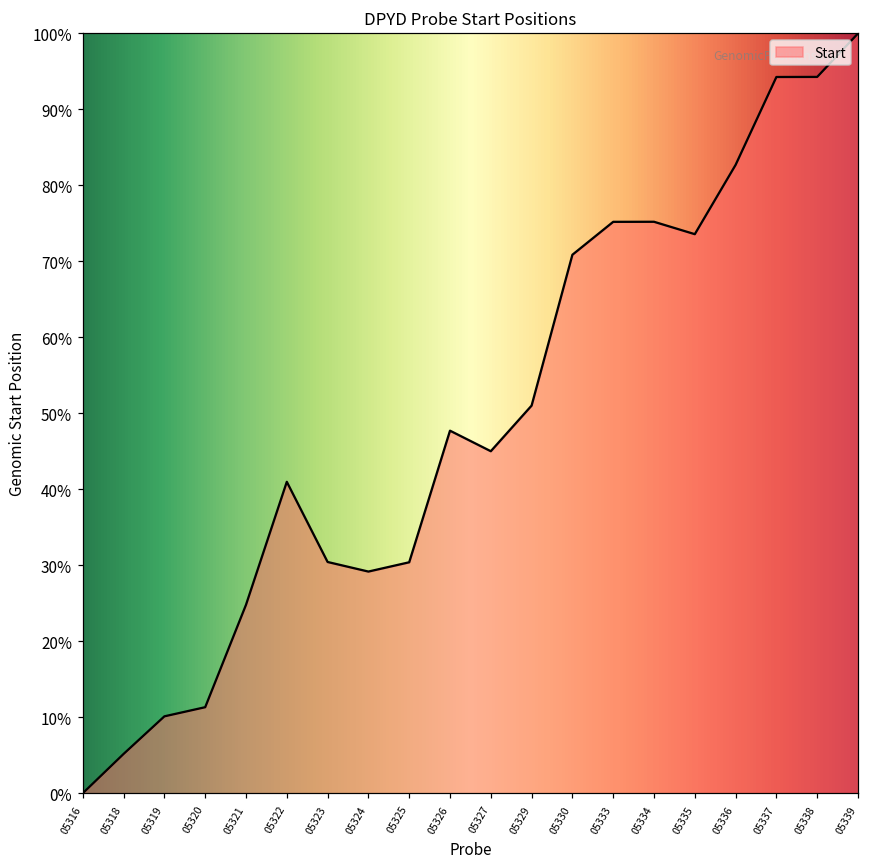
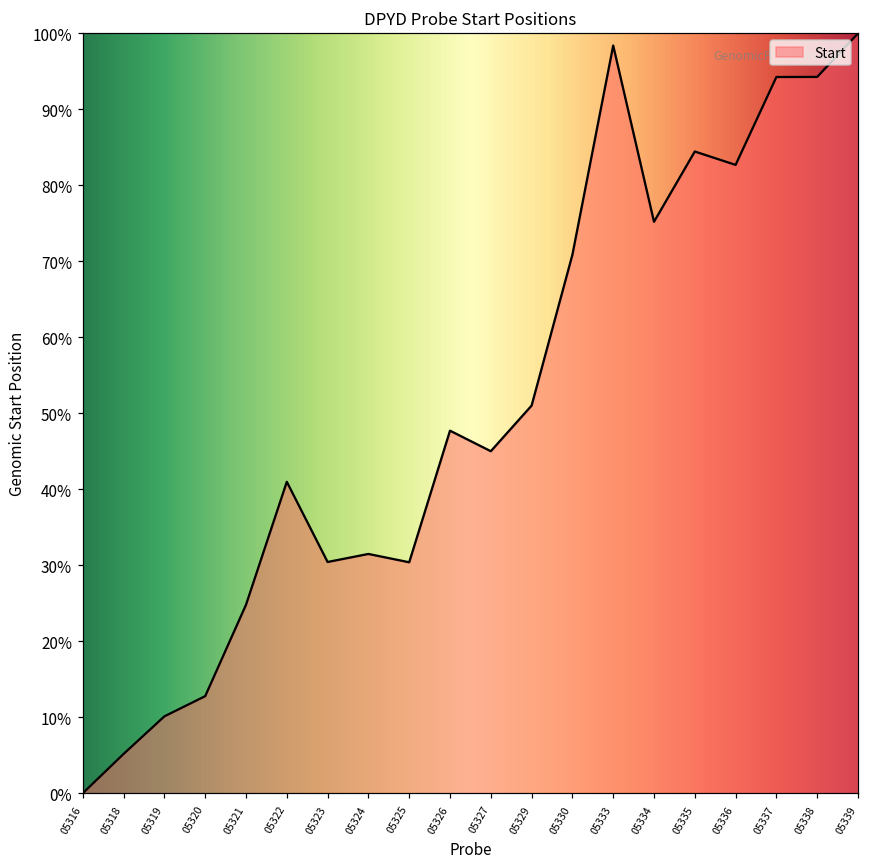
  {
    "05316": "0%",
    "05318": "5%",
    "05319": "10%",
-   "05320": "11%",
+   "05320": "13%",
    "05321": "25%",
    "05322": "41%",
    "05323": "30%",
-   "05324": "29%",
+   "05324": "31%",
    "05325": "30%",
    "05326": "48%",
    "05327": "45%",
    "05329": "51%",
    "05330": "71%",
-   "05333": "75%",
+   "05333": "98%",
    "05334": "75%",
-   "05335": "74%",
+   "05335": "84%",
    "05336": "83%",
    "05337": "94%",
    "05338": "94%",
    "05339": "100%"
  }
